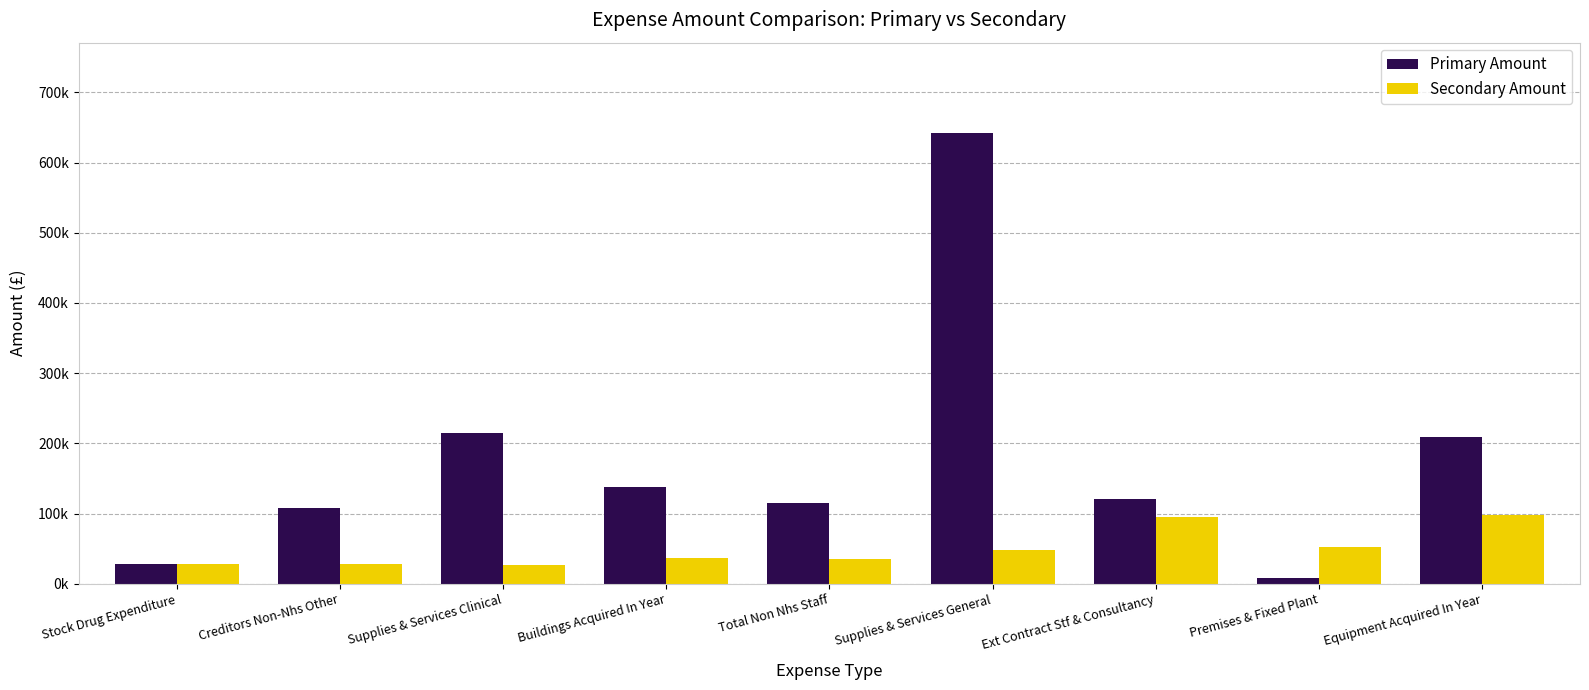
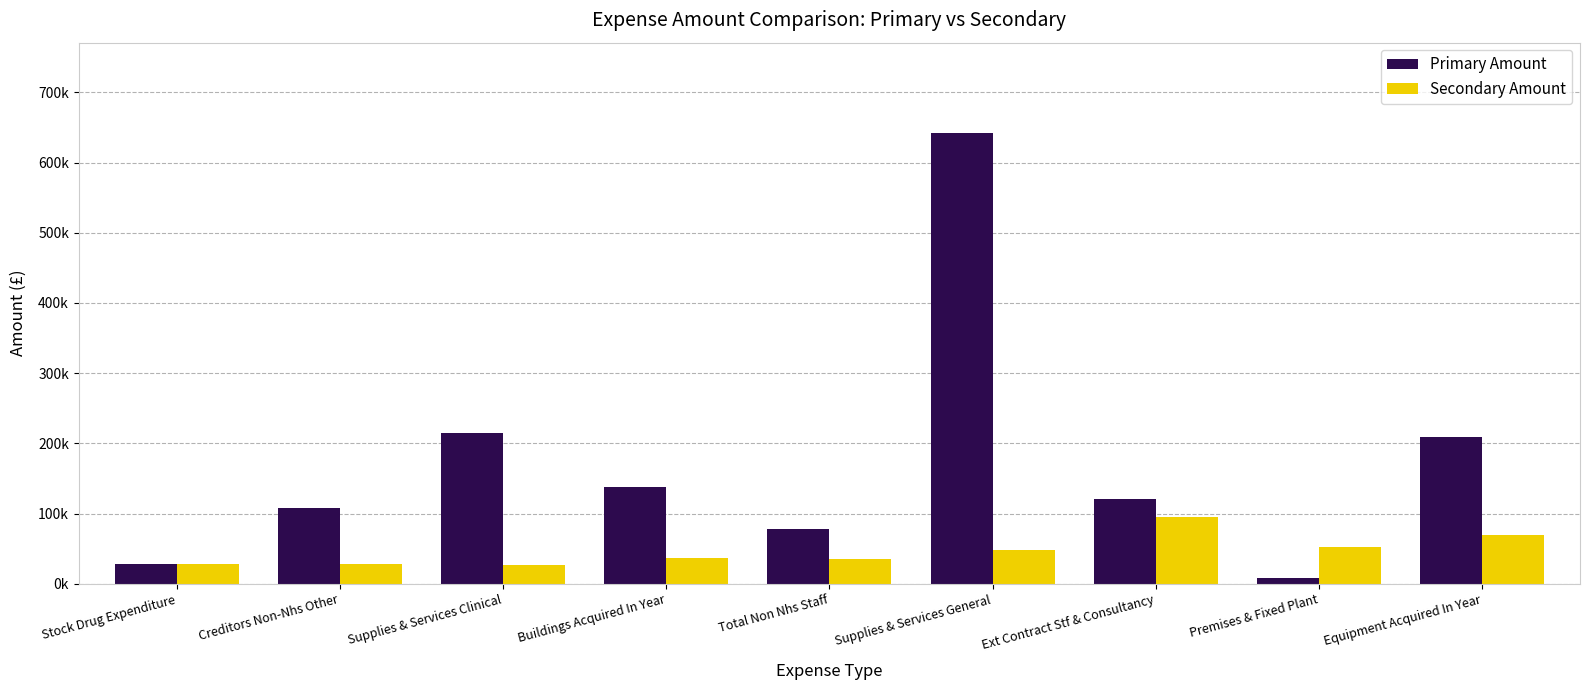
  {
    "Primary Amount": {
      "Stock Drug Expenditure": 30000,
      "Creditors Non-Nhs Other": 110000,
      "Supplies & Services Clinical": 210000,
      "Buildings Acquired In Year": 140000,
-     "Total Non Nhs Staff": 120000,
+     "Total Non Nhs Staff": 80000,
      "Supplies & Services General": 640000,
      "Ext Contract Stf & Consultancy": 120000,
      "Premises & Fixed Plant": 10000,
      "Equipment Acquired In Year": 210000
    },
    "Secondary Amount": {
      "Stock Drug Expenditure": 30000,
      "Creditors Non-Nhs Other": 30000,
      "Supplies & Services Clinical": 30000,
      "Buildings Acquired In Year": 40000,
      "Total Non Nhs Staff": 40000,
      "Supplies & Services General": 50000,
      "Ext Contract Stf & Consultancy": 90000,
      "Premises & Fixed Plant": 50000,
-     "Equipment Acquired In Year": 100000
+     "Equipment Acquired In Year": 70000
    }
  }
